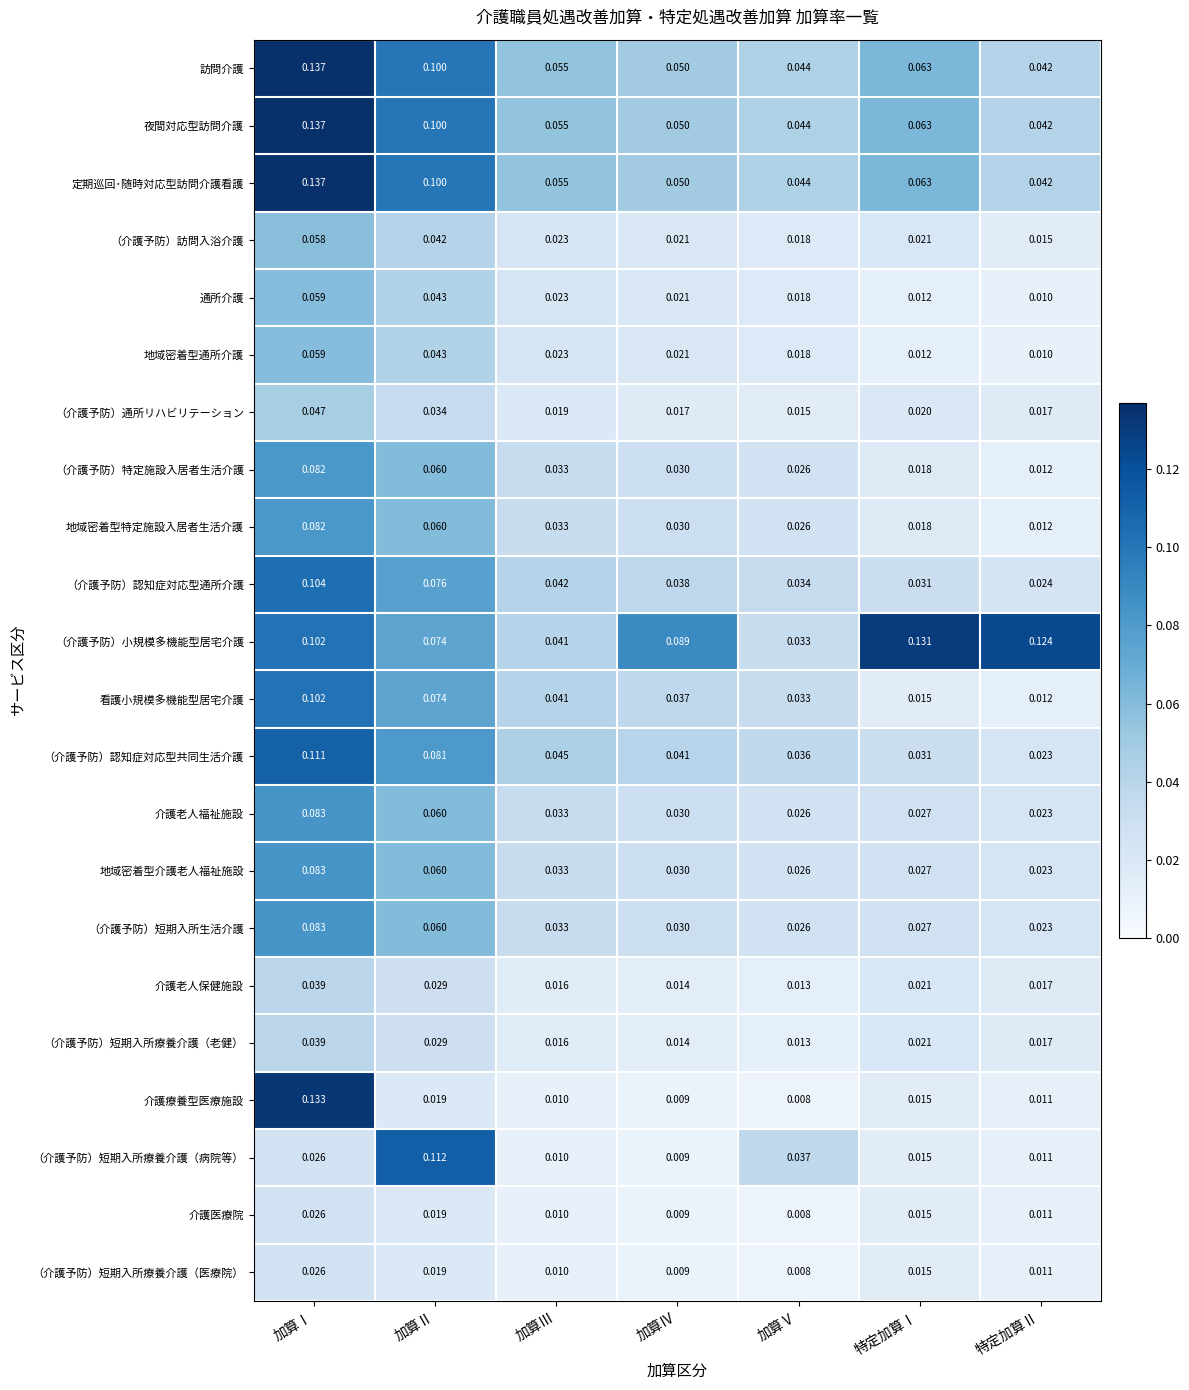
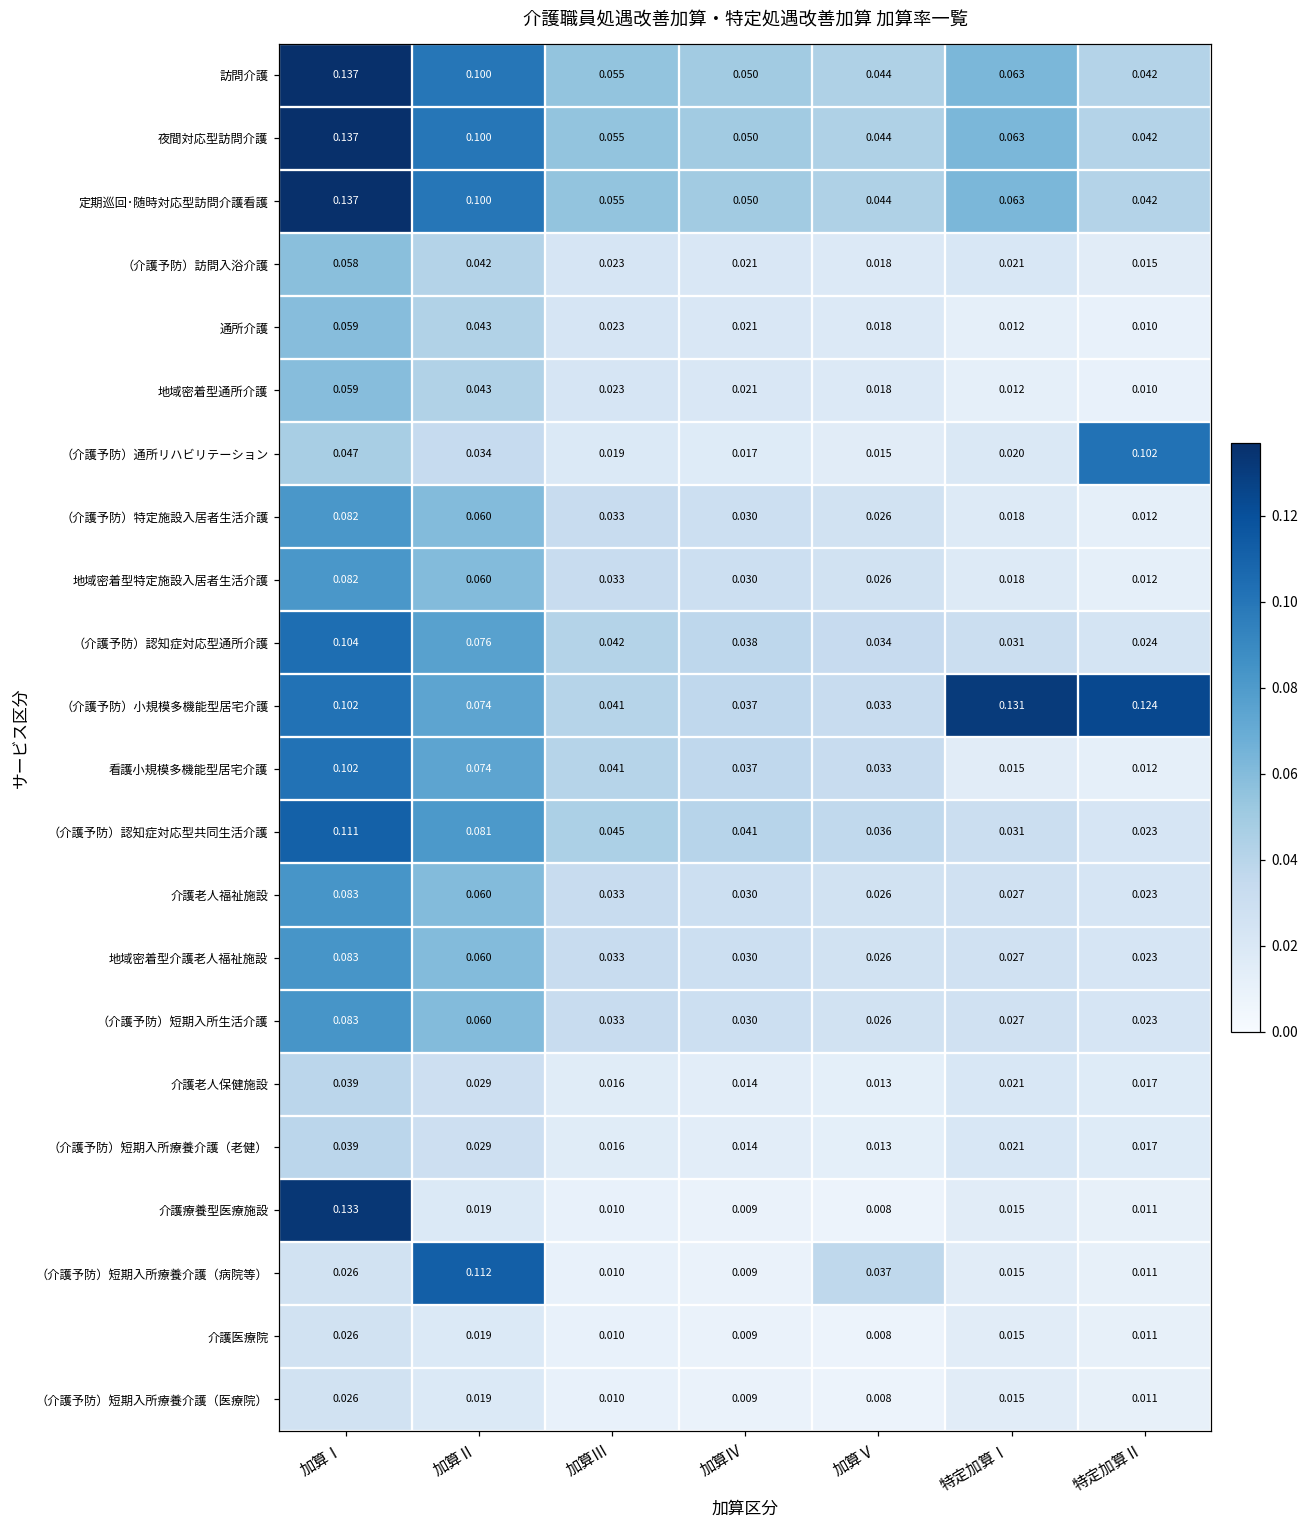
  {
    "訪問介護": {
      "加算Ⅰ": 0.137,
      "加算Ⅱ": 0.100,
      "加算Ⅲ": 0.055,
      "加算Ⅳ": 0.050,
      "加算Ⅴ": 0.044,
      "特定加算Ⅰ": 0.063,
      "特定加算Ⅱ": 0.042
    },
    "夜間対応型訪問介護": {
      "加算Ⅰ": 0.137,
      "加算Ⅱ": 0.100,
      "加算Ⅲ": 0.055,
      "加算Ⅳ": 0.050,
      "加算Ⅴ": 0.044,
      "特定加算Ⅰ": 0.063,
      "特定加算Ⅱ": 0.042
    },
    "定期巡回･随時対応型訪問介護看護": {
      "加算Ⅰ": 0.137,
      "加算Ⅱ": 0.100,
      "加算Ⅲ": 0.055,
      "加算Ⅳ": 0.050,
      "加算Ⅴ": 0.044,
      "特定加算Ⅰ": 0.063,
      "特定加算Ⅱ": 0.042
    },
    "（介護予防）訪問入浴介護": {
      "加算Ⅰ": 0.058,
      "加算Ⅱ": 0.042,
      "加算Ⅲ": 0.023,
      "加算Ⅳ": 0.021,
      "加算Ⅴ": 0.018,
      "特定加算Ⅰ": 0.021,
      "特定加算Ⅱ": 0.015
    },
    "通所介護": {
      "加算Ⅰ": 0.059,
      "加算Ⅱ": 0.043,
      "加算Ⅲ": 0.023,
      "加算Ⅳ": 0.021,
      "加算Ⅴ": 0.018,
      "特定加算Ⅰ": 0.012,
      "特定加算Ⅱ": 0.010
    },
    "地域密着型通所介護": {
      "加算Ⅰ": 0.059,
      "加算Ⅱ": 0.043,
      "加算Ⅲ": 0.023,
      "加算Ⅳ": 0.021,
      "加算Ⅴ": 0.018,
      "特定加算Ⅰ": 0.012,
      "特定加算Ⅱ": 0.010
    },
    "（介護予防）通所リハビリテーション": {
      "加算Ⅰ": 0.047,
      "加算Ⅱ": 0.034,
      "加算Ⅲ": 0.019,
      "加算Ⅳ": 0.017,
      "加算Ⅴ": 0.015,
      "特定加算Ⅰ": 0.020,
-     "特定加算Ⅱ": 0.017
+     "特定加算Ⅱ": 0.102
    },
    "（介護予防）特定施設入居者生活介護": {
      "加算Ⅰ": 0.082,
      "加算Ⅱ": 0.060,
      "加算Ⅲ": 0.033,
      "加算Ⅳ": 0.030,
      "加算Ⅴ": 0.026,
      "特定加算Ⅰ": 0.018,
      "特定加算Ⅱ": 0.012
    },
    "地域密着型特定施設入居者生活介護": {
      "加算Ⅰ": 0.082,
      "加算Ⅱ": 0.060,
      "加算Ⅲ": 0.033,
      "加算Ⅳ": 0.030,
      "加算Ⅴ": 0.026,
      "特定加算Ⅰ": 0.018,
      "特定加算Ⅱ": 0.012
    },
    "（介護予防）認知症対応型通所介護": {
      "加算Ⅰ": 0.104,
      "加算Ⅱ": 0.076,
      "加算Ⅲ": 0.042,
      "加算Ⅳ": 0.038,
      "加算Ⅴ": 0.034,
      "特定加算Ⅰ": 0.031,
      "特定加算Ⅱ": 0.024
    },
    "（介護予防）小規模多機能型居宅介護": {
      "加算Ⅰ": 0.102,
      "加算Ⅱ": 0.074,
      "加算Ⅲ": 0.041,
-     "加算Ⅳ": 0.089,
+     "加算Ⅳ": 0.037,
      "加算Ⅴ": 0.033,
      "特定加算Ⅰ": 0.131,
      "特定加算Ⅱ": 0.124
    },
    "看護小規模多機能型居宅介護": {
      "加算Ⅰ": 0.102,
      "加算Ⅱ": 0.074,
      "加算Ⅲ": 0.041,
      "加算Ⅳ": 0.037,
      "加算Ⅴ": 0.033,
      "特定加算Ⅰ": 0.015,
      "特定加算Ⅱ": 0.012
    },
    "（介護予防）認知症対応型共同生活介護": {
      "加算Ⅰ": 0.111,
      "加算Ⅱ": 0.081,
      "加算Ⅲ": 0.045,
      "加算Ⅳ": 0.041,
      "加算Ⅴ": 0.036,
      "特定加算Ⅰ": 0.031,
      "特定加算Ⅱ": 0.023
    },
    "介護老人福祉施設": {
      "加算Ⅰ": 0.083,
      "加算Ⅱ": 0.060,
      "加算Ⅲ": 0.033,
      "加算Ⅳ": 0.030,
      "加算Ⅴ": 0.026,
      "特定加算Ⅰ": 0.027,
      "特定加算Ⅱ": 0.023
    },
    "地域密着型介護老人福祉施設": {
      "加算Ⅰ": 0.083,
      "加算Ⅱ": 0.060,
      "加算Ⅲ": 0.033,
      "加算Ⅳ": 0.030,
      "加算Ⅴ": 0.026,
      "特定加算Ⅰ": 0.027,
      "特定加算Ⅱ": 0.023
    },
    "（介護予防）短期入所生活介護": {
      "加算Ⅰ": 0.083,
      "加算Ⅱ": 0.060,
      "加算Ⅲ": 0.033,
      "加算Ⅳ": 0.030,
      "加算Ⅴ": 0.026,
      "特定加算Ⅰ": 0.027,
      "特定加算Ⅱ": 0.023
    },
    "介護老人保健施設": {
      "加算Ⅰ": 0.039,
      "加算Ⅱ": 0.029,
      "加算Ⅲ": 0.016,
      "加算Ⅳ": 0.014,
      "加算Ⅴ": 0.013,
      "特定加算Ⅰ": 0.021,
      "特定加算Ⅱ": 0.017
    },
    "（介護予防）短期入所療養介護（老健）": {
      "加算Ⅰ": 0.039,
      "加算Ⅱ": 0.029,
      "加算Ⅲ": 0.016,
      "加算Ⅳ": 0.014,
      "加算Ⅴ": 0.013,
      "特定加算Ⅰ": 0.021,
      "特定加算Ⅱ": 0.017
    },
    "介護療養型医療施設": {
      "加算Ⅰ": 0.133,
      "加算Ⅱ": 0.019,
      "加算Ⅲ": 0.010,
      "加算Ⅳ": 0.009,
      "加算Ⅴ": 0.008,
      "特定加算Ⅰ": 0.015,
      "特定加算Ⅱ": 0.011
    },
    "（介護予防）短期入所療養介護（病院等）": {
      "加算Ⅰ": 0.026,
      "加算Ⅱ": 0.112,
      "加算Ⅲ": 0.010,
      "加算Ⅳ": 0.009,
      "加算Ⅴ": 0.037,
      "特定加算Ⅰ": 0.015,
      "特定加算Ⅱ": 0.011
    },
    "介護医療院": {
      "加算Ⅰ": 0.026,
      "加算Ⅱ": 0.019,
      "加算Ⅲ": 0.010,
      "加算Ⅳ": 0.009,
      "加算Ⅴ": 0.008,
      "特定加算Ⅰ": 0.015,
      "特定加算Ⅱ": 0.011
    },
    "（介護予防）短期入所療養介護（医療院）": {
      "加算Ⅰ": 0.026,
      "加算Ⅱ": 0.019,
      "加算Ⅲ": 0.010,
      "加算Ⅳ": 0.009,
      "加算Ⅴ": 0.008,
      "特定加算Ⅰ": 0.015,
      "特定加算Ⅱ": 0.011
    }
  }
